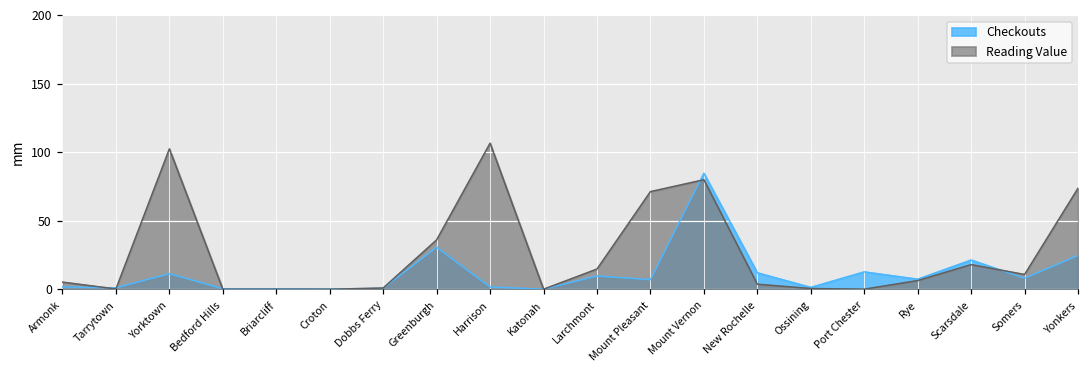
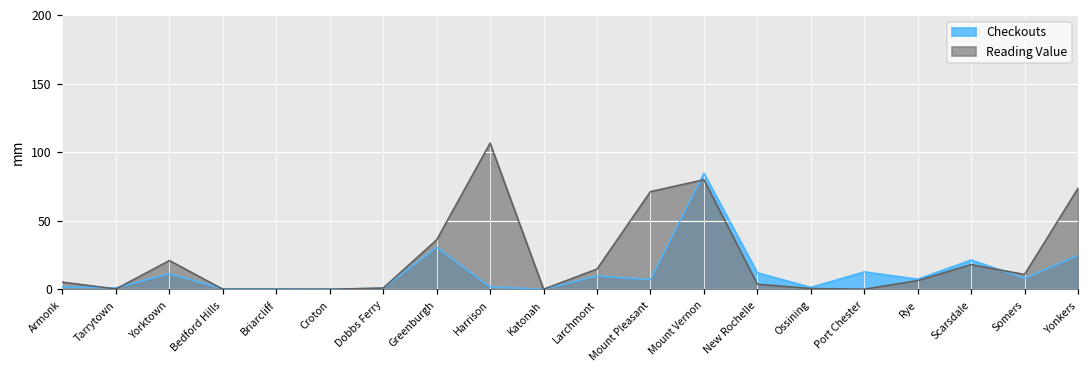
  {
    "Checkouts": {
      "Armonk": 2,
      "Yorktown": 11,
      "Greenburgh": 31,
      "Harrison": 2,
      "Larchmont": 10,
      "Mount Pleasant": 7,
      "Mount Vernon": 85,
      "New Rochelle": 12,
      "Port Chester": 13,
      "Scarsdale": 21,
      "Somers": 8,
      "Yonkers": 25
    },
    "Reading Value": {
      "Armonk": 5,
-     "Yorktown": 103,
+     "Yorktown": 21,
      "Greenburgh": 36,
      "Harrison": 107,
      "Larchmont": 15,
      "Mount Pleasant": 71,
      "Mount Vernon": 80,
      "New Rochelle": 4,
      "Port Chester": 0,
      "Scarsdale": 18,
      "Somers": 11,
      "Yonkers": 74
    }
  }
